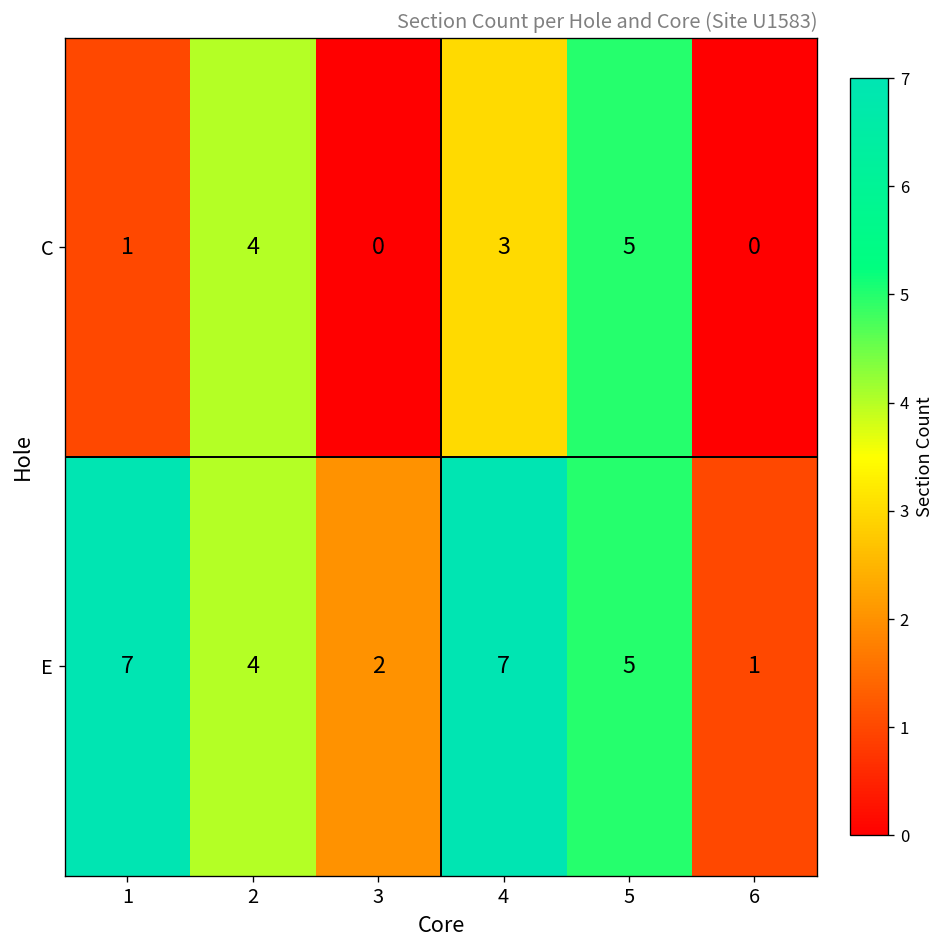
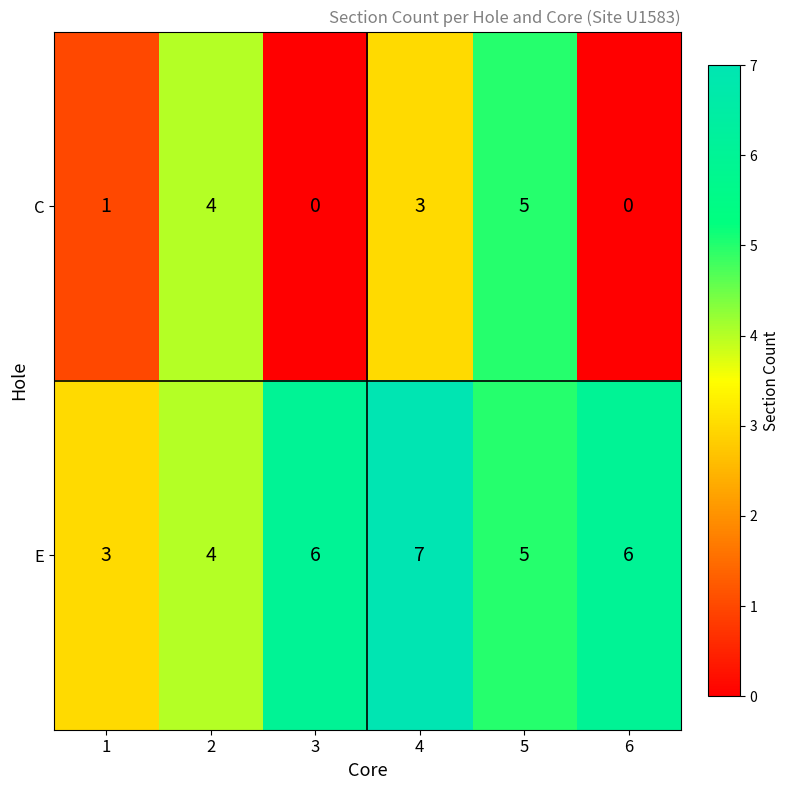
  {
    "C": {
      "1": 1,
      "2": 4,
      "3": 0,
      "4": 3,
      "5": 5,
      "6": 0
    },
    "E": {
-     "1": 7,
+     "1": 3,
      "2": 4,
-     "3": 2,
+     "3": 6,
      "4": 7,
      "5": 5,
-     "6": 1
+     "6": 6
    }
  }
